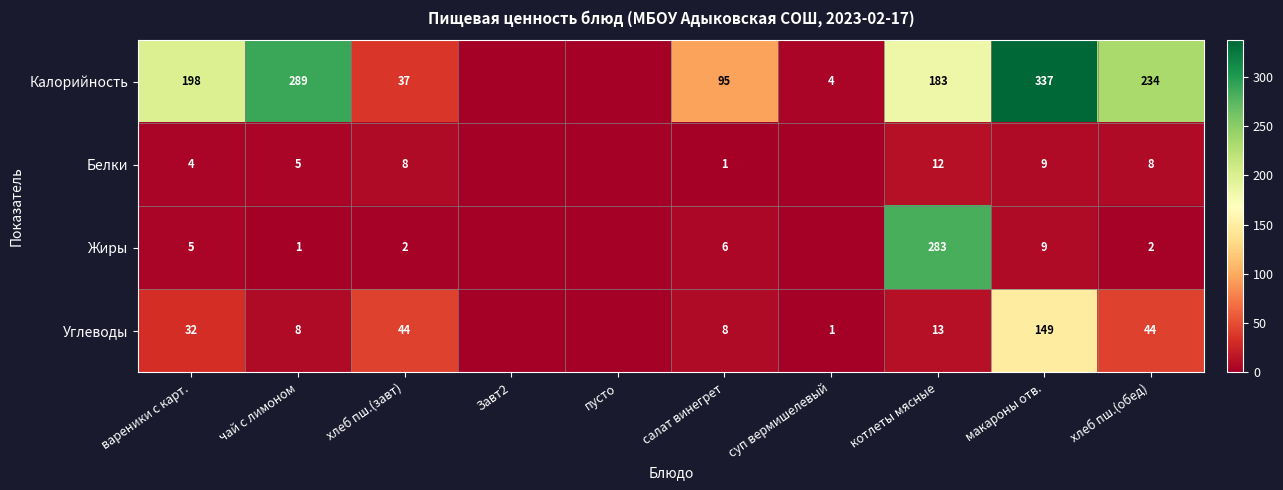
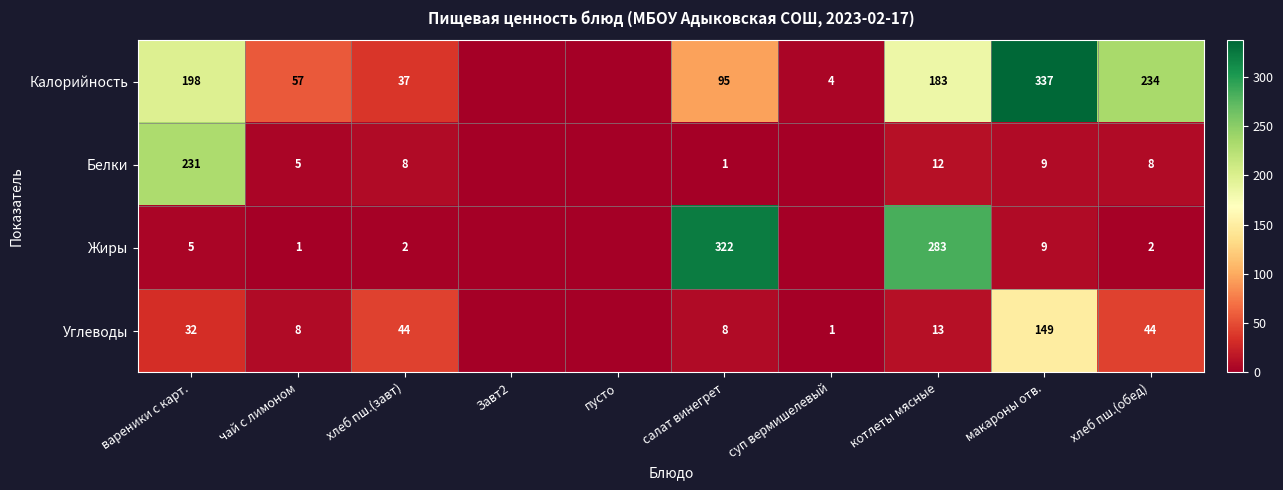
  {
    "Калорийность": {
      "вареники с карт.": 198,
-     "чай с лимоном": 289,
+     "чай с лимоном": 57,
      "хлеб пш.(завт)": 37,
      "салат винегрет": 95,
      "суп вермишелевый": 4,
      "котлеты мясные": 183,
      "макароны отв.": 337,
      "хлеб пш.(обед)": 234
    },
    "Белки": {
-     "вареники с карт.": 4,
+     "вареники с карт.": 231,
      "чай с лимоном": 5,
      "хлеб пш.(завт)": 8,
      "салат винегрет": 1,
      "котлеты мясные": 12,
      "макароны отв.": 9,
      "хлеб пш.(обед)": 8
    },
    "Жиры": {
      "вареники с карт.": 5,
      "чай с лимоном": 1,
      "хлеб пш.(завт)": 2,
-     "салат винегрет": 6,
+     "салат винегрет": 322,
      "котлеты мясные": 283,
      "макароны отв.": 9,
      "хлеб пш.(обед)": 2
    },
    "Углеводы": {
      "вареники с карт.": 32,
      "чай с лимоном": 8,
      "хлеб пш.(завт)": 44,
      "салат винегрет": 8,
      "суп вермишелевый": 1,
      "котлеты мясные": 13,
      "макароны отв.": 149,
      "хлеб пш.(обед)": 44
    }
  }
